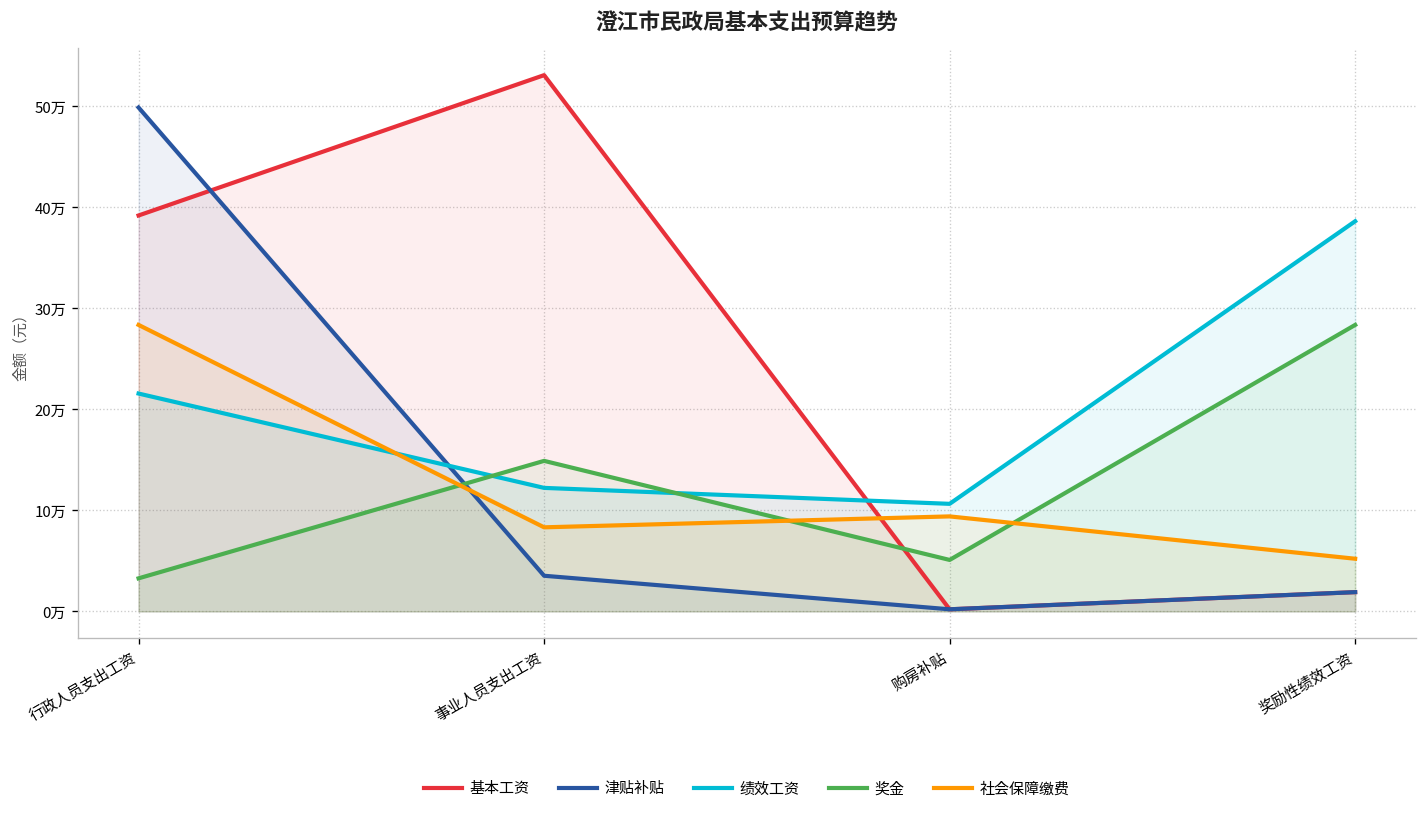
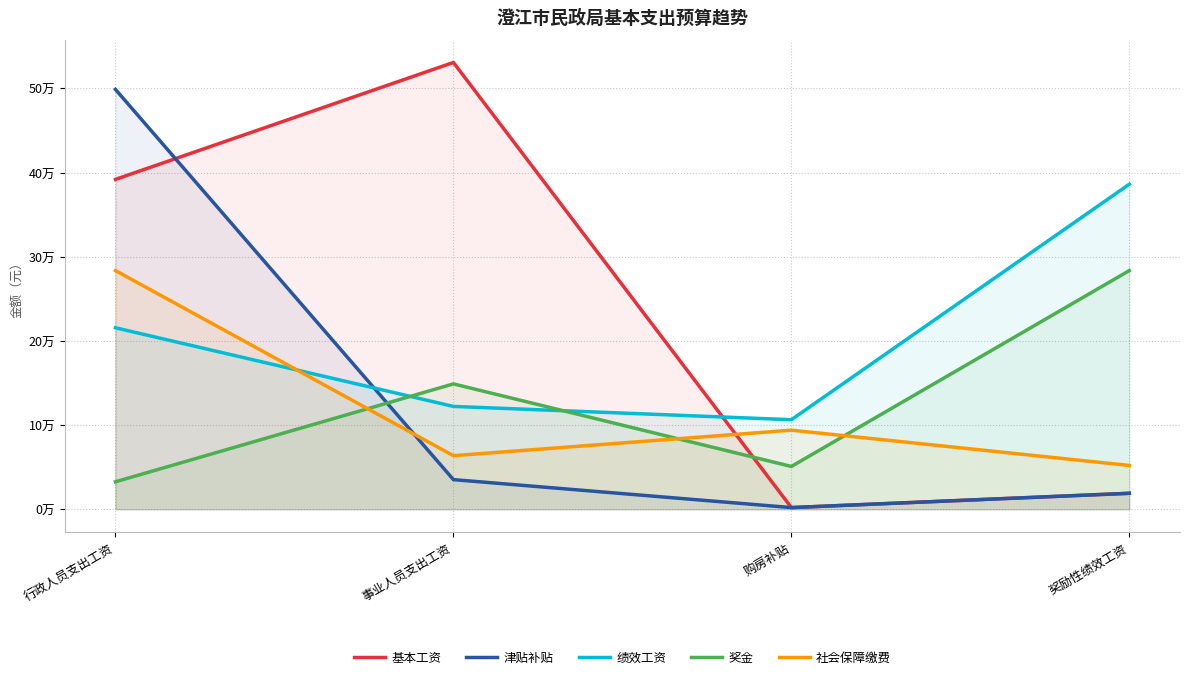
  {
    "基本工资": {
      "行政人员支出工资": "39万",
      "事业人员支出工资": "53万"
    },
    "津贴补贴": {
      "行政人员支出工资": "50万",
      "事业人员支出工资": "4万"
    },
    "绩效工资": {
      "行政人员支出工资": "22万",
      "事业人员支出工资": "12万",
      "购房补贴": "11万",
      "奖励性绩效工资": "39万"
    },
    "奖金": {
      "行政人员支出工资": "3万",
      "事业人员支出工资": "15万",
      "购房补贴": "5万",
      "奖励性绩效工资": "28万"
    },
    "社会保障缴费": {
      "行政人员支出工资": "28万",
-     "事业人员支出工资": "8万",
+     "事业人员支出工资": "6万",
      "购房补贴": "9万",
      "奖励性绩效工资": "5万"
    }
  }
